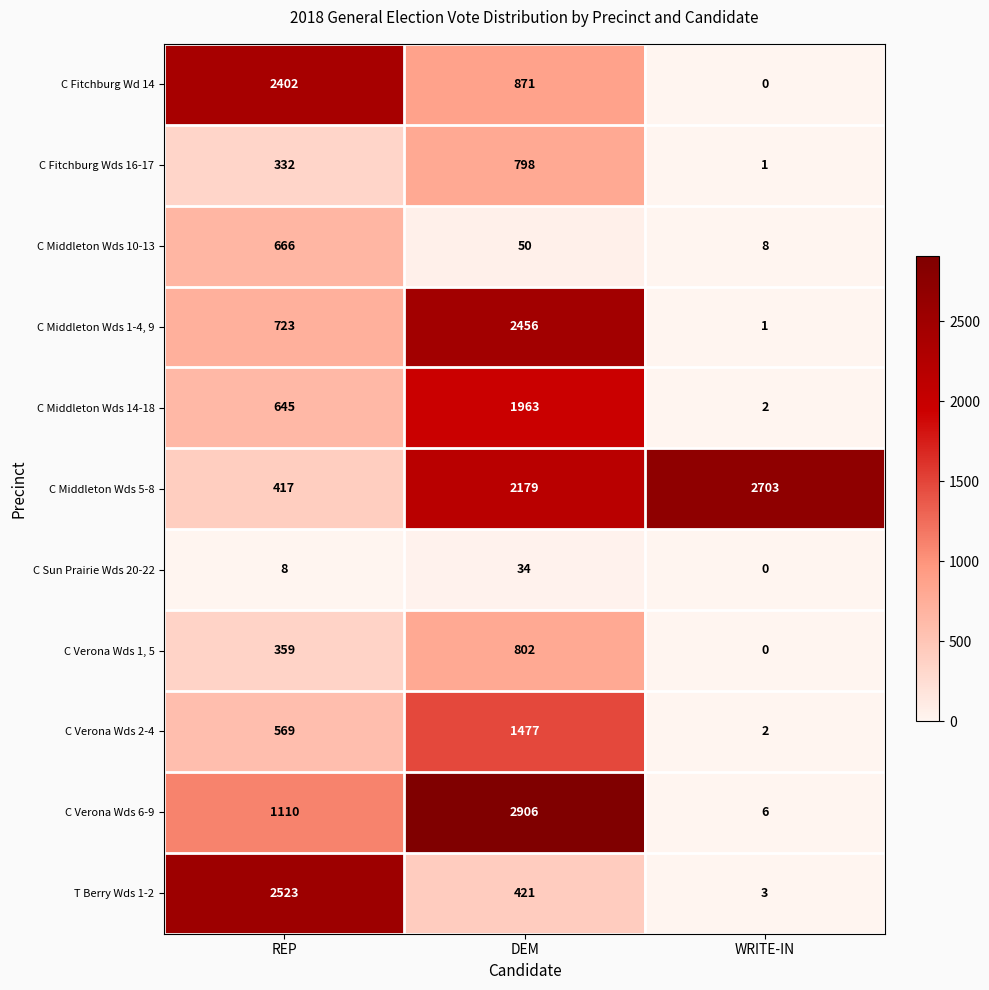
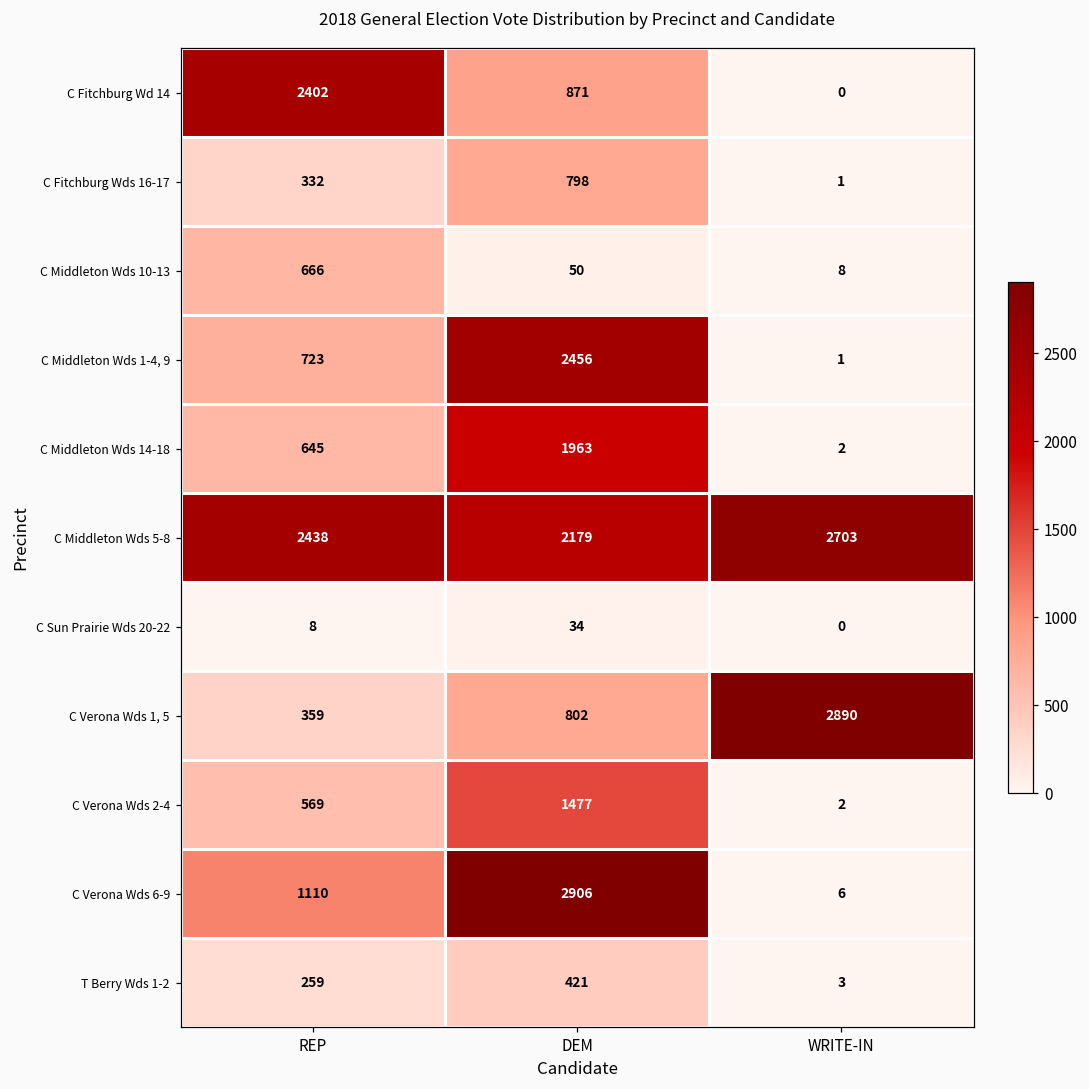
  {
    "C Fitchburg Wd 14": {
      "REP": 2402,
      "DEM": 871,
      "WRITE-IN": 0
    },
    "C Fitchburg Wds 16-17": {
      "REP": 332,
      "DEM": 798,
      "WRITE-IN": 1
    },
    "C Middleton Wds 10-13": {
      "REP": 666,
      "DEM": 50,
      "WRITE-IN": 8
    },
    "C Middleton Wds 1-4, 9": {
      "REP": 723,
      "DEM": 2456,
      "WRITE-IN": 1
    },
    "C Middleton Wds 14-18": {
      "REP": 645,
      "DEM": 1963,
      "WRITE-IN": 2
    },
    "C Middleton Wds 5-8": {
-     "REP": 417,
+     "REP": 2438,
      "DEM": 2179,
      "WRITE-IN": 2703
    },
    "C Sun Prairie Wds 20-22": {
      "REP": 8,
      "DEM": 34,
      "WRITE-IN": 0
    },
    "C Verona Wds 1, 5": {
      "REP": 359,
      "DEM": 802,
-     "WRITE-IN": 0
+     "WRITE-IN": 2890
    },
    "C Verona Wds 2-4": {
      "REP": 569,
      "DEM": 1477,
      "WRITE-IN": 2
    },
    "C Verona Wds 6-9": {
      "REP": 1110,
      "DEM": 2906,
      "WRITE-IN": 6
    },
    "T Berry Wds 1-2": {
-     "REP": 2523,
+     "REP": 259,
      "DEM": 421,
      "WRITE-IN": 3
    }
  }
